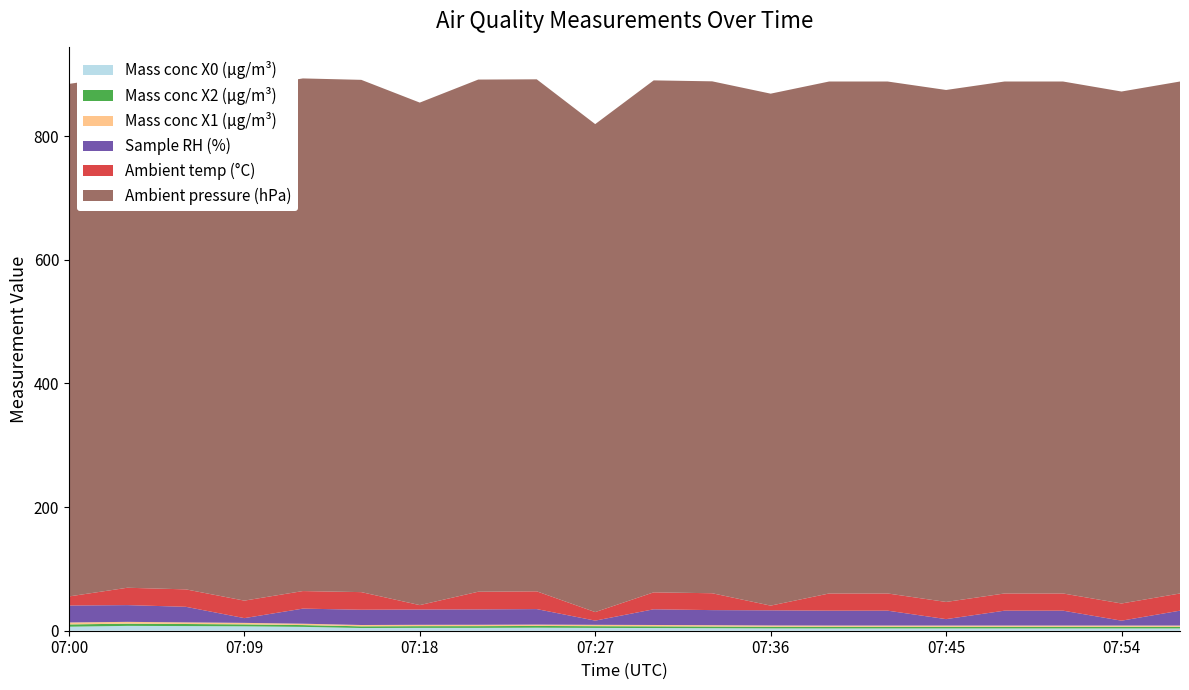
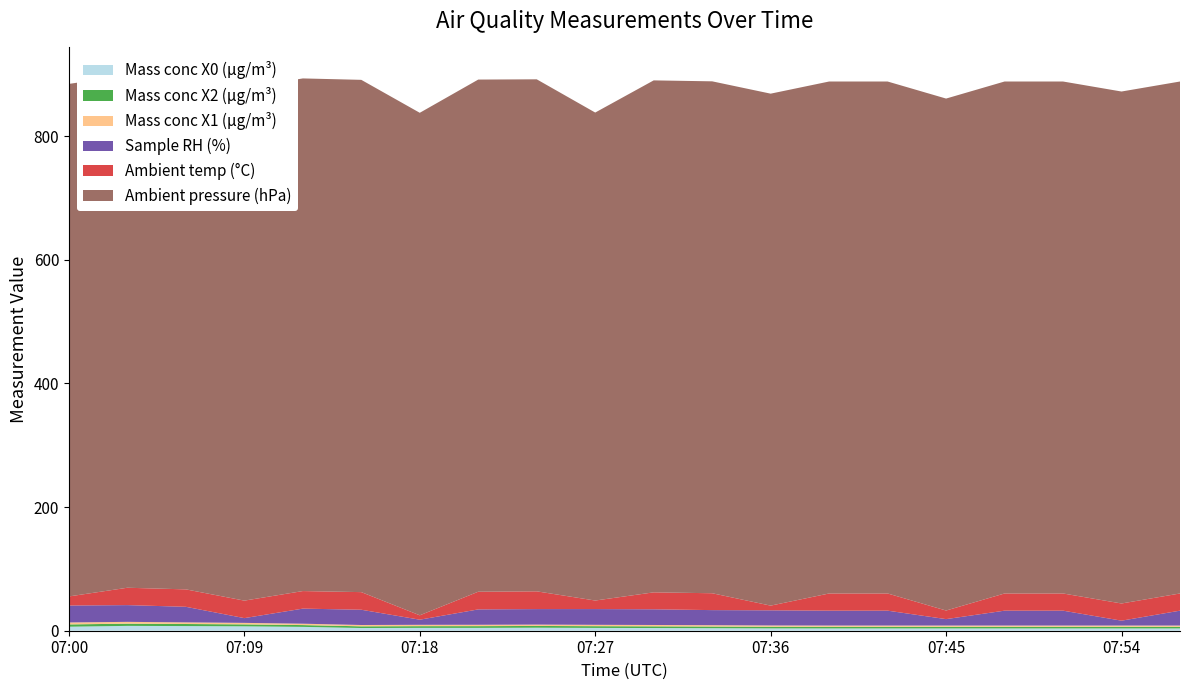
  {
    "Sample RH (%)": {
      "07:00": 30,
      "07:09": 10,
-     "07:18": 20,
-     "07:27": 10,
+     "07:18": 10,
+     "07:27": 30,
      "07:36": 20,
      "07:45": 10,
      "07:54": 10
    },
    "Ambient temp (°C)": {
      "07:00": 10,
      "07:09": 30,
      "07:18": 10,
      "07:27": 10,
      "07:36": 10,
-     "07:45": 30,
+     "07:45": 10,
      "07:54": 30
    },
    "Ambient pressure (hPa)": {
      "07:00": 830,
      "07:18": 810,
      "07:27": 790,
      "07:36": 830,
      "07:45": 830,
      "07:54": 830
    }
  }
